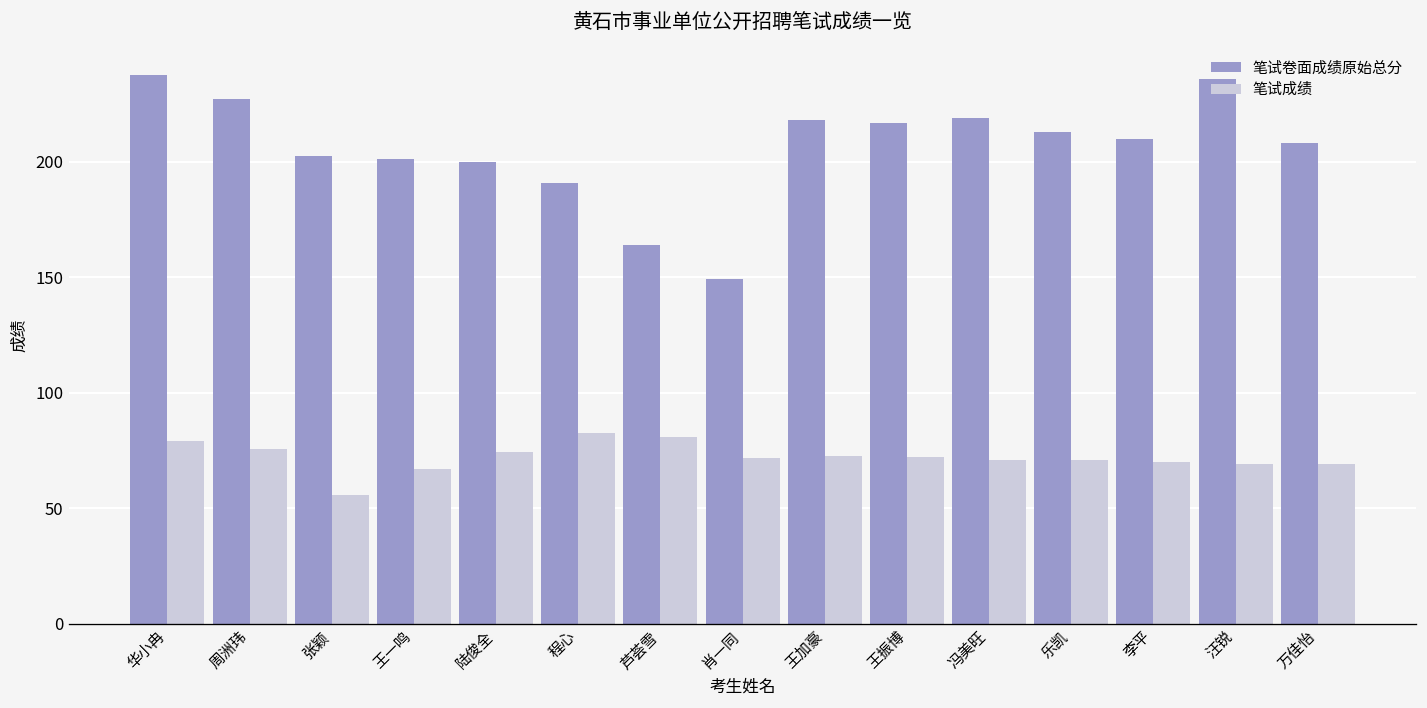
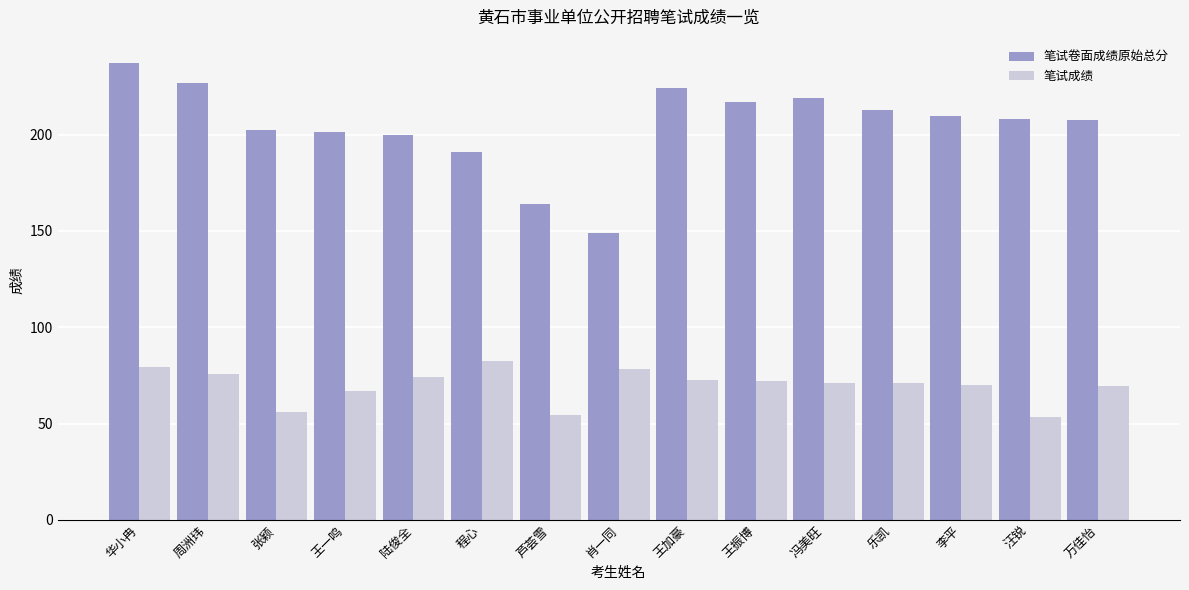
  {
    "笔试卷面成绩原始总分": {
      "华小冉": 237,
      "周洲玮": 227,
      "张颖": 203,
      "王一鸣": 201,
      "陆俊全": 200,
      "程心": 191,
      "芦荟雪": 164,
      "肖一同": 149,
-     "王加豪": 218,
+     "王加豪": 224,
      "王振博": 217,
      "冯美旺": 219,
      "乐凯": 213,
      "李平": 210,
-     "汪锐": 236,
+     "汪锐": 208,
      "万佳怡": 208
    },
    "笔试成绩": {
      "华小冉": 79,
      "周洲玮": 76,
      "张颖": 56,
      "王一鸣": 67,
      "陆俊全": 74,
      "程心": 83,
-     "芦荟雪": 81,
-     "肖一同": 72,
+     "芦荟雪": 55,
+     "肖一同": 78,
      "王加豪": 73,
      "王振博": 72,
      "冯美旺": 71,
      "乐凯": 71,
      "李平": 70,
-     "汪锐": 69,
+     "汪锐": 53,
      "万佳怡": 69
    }
  }
